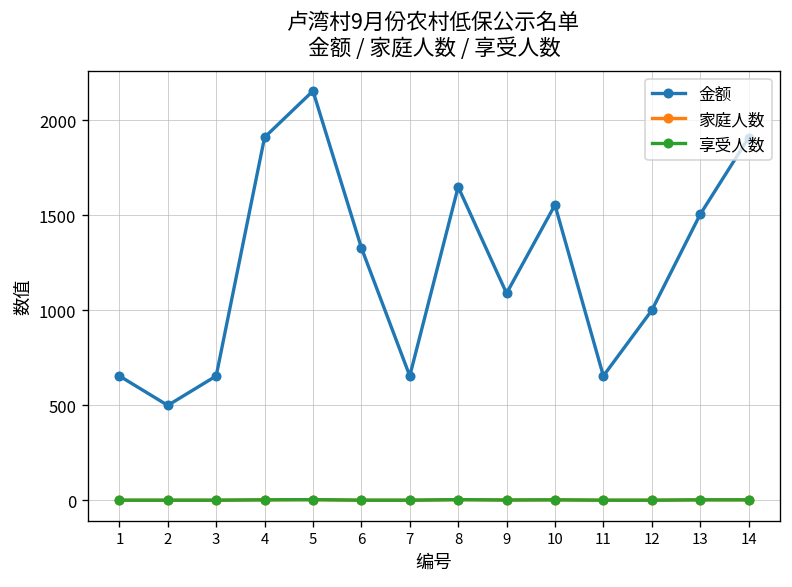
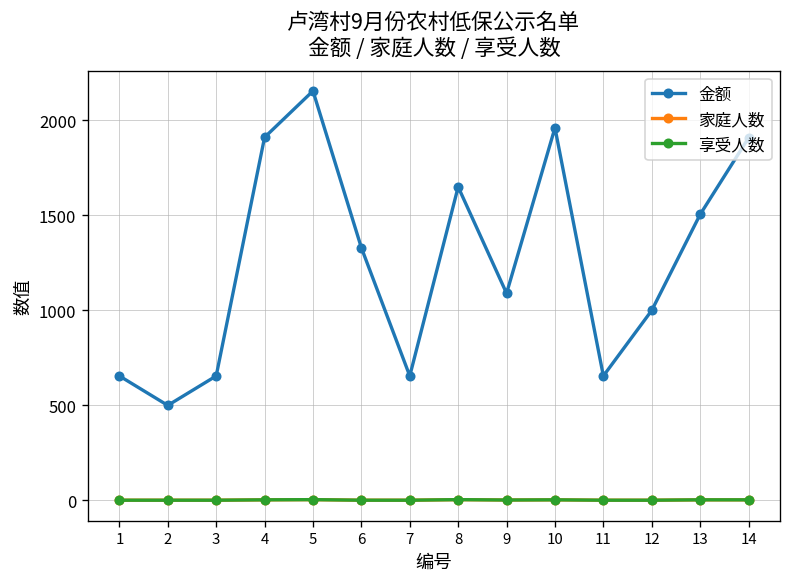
  {
    "金额": {
      "1": 660,
      "2": 500,
      "3": 660,
      "4": 1910,
      "5": 2160,
      "6": 1330,
      "7": 660,
      "8": 1650,
      "9": 1090,
-     "10": 1560,
+     "10": 1960,
      "11": 660,
      "12": 1000,
      "13": 1510
    },
    "享受人数": {
      "1": 0,
      "2": 0,
      "3": 0,
      "4": 0,
      "5": 0,
      "6": 0,
      "7": 0,
      "8": 0,
      "9": 0,
      "10": 0,
      "11": 0,
      "12": 0,
      "13": 0,
      "14": 0
    }
  }
